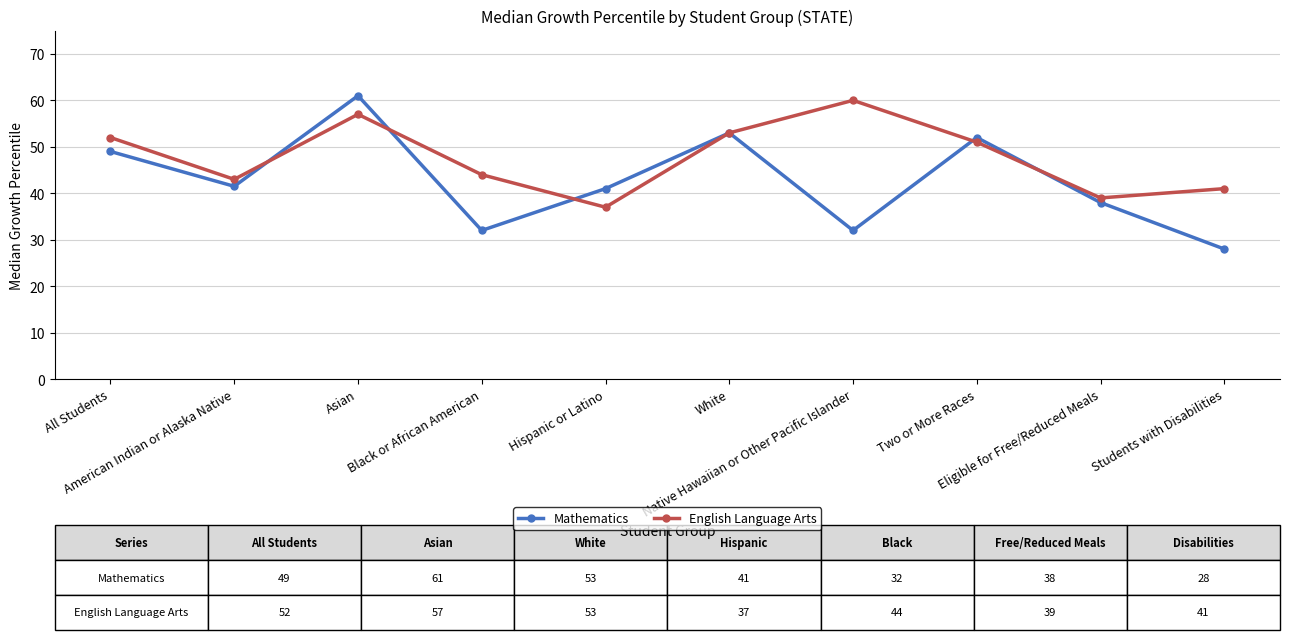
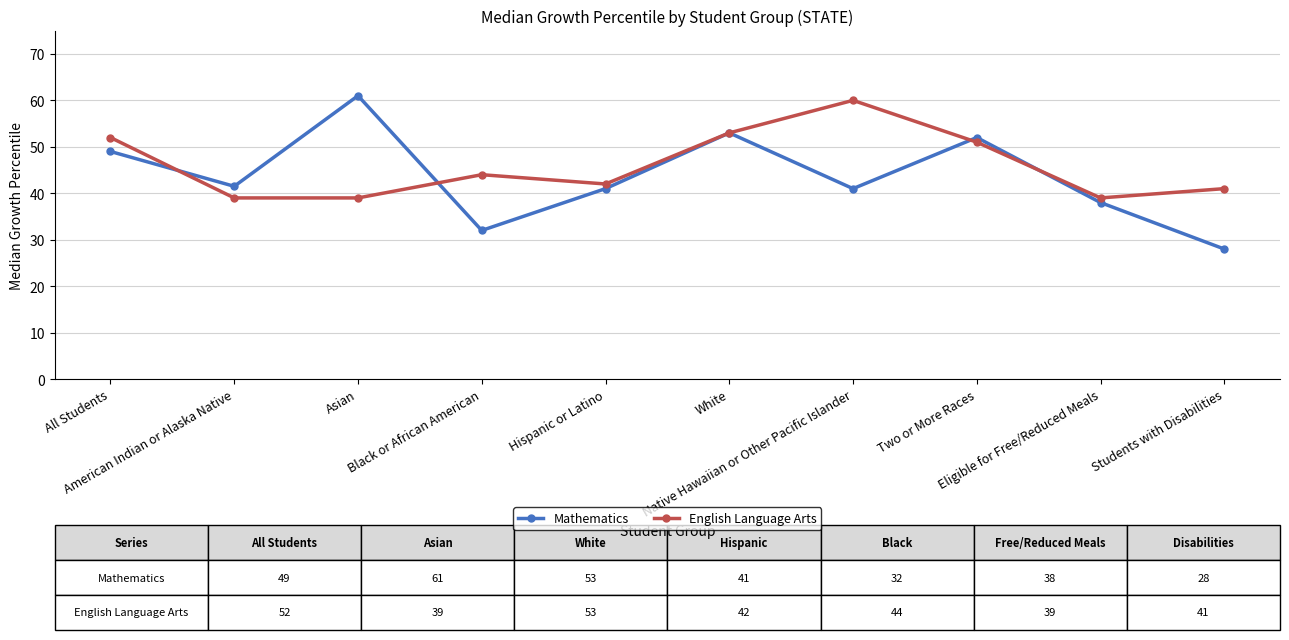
  {
    "Mathematics": {
      "All Students": 49,
      "American Indian or Alaska Native": 42,
      "Asian": 61,
      "Black or African American": 32,
      "Hispanic or Latino": 41,
-     "Native Hawaiian or Other Pacific Islander": 32,
+     "Native Hawaiian or Other Pacific Islander": 41,
      "Two or More Races": 52,
      "Eligible for Free/Reduced Meals": 38,
      "Students with Disabilities": 28
    },
    "English Language Arts": {
-     "American Indian or Alaska Native": 43,
-     "Asian": 57,
-     "Hispanic or Latino": 37
+     "American Indian or Alaska Native": 39,
+     "Asian": 39,
+     "Hispanic or Latino": 42
    }
  }
